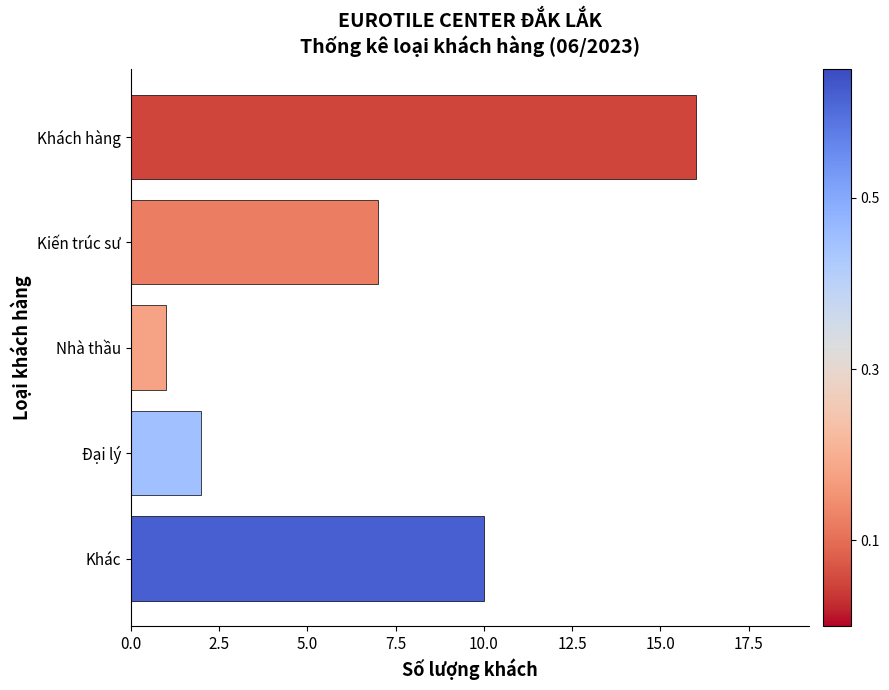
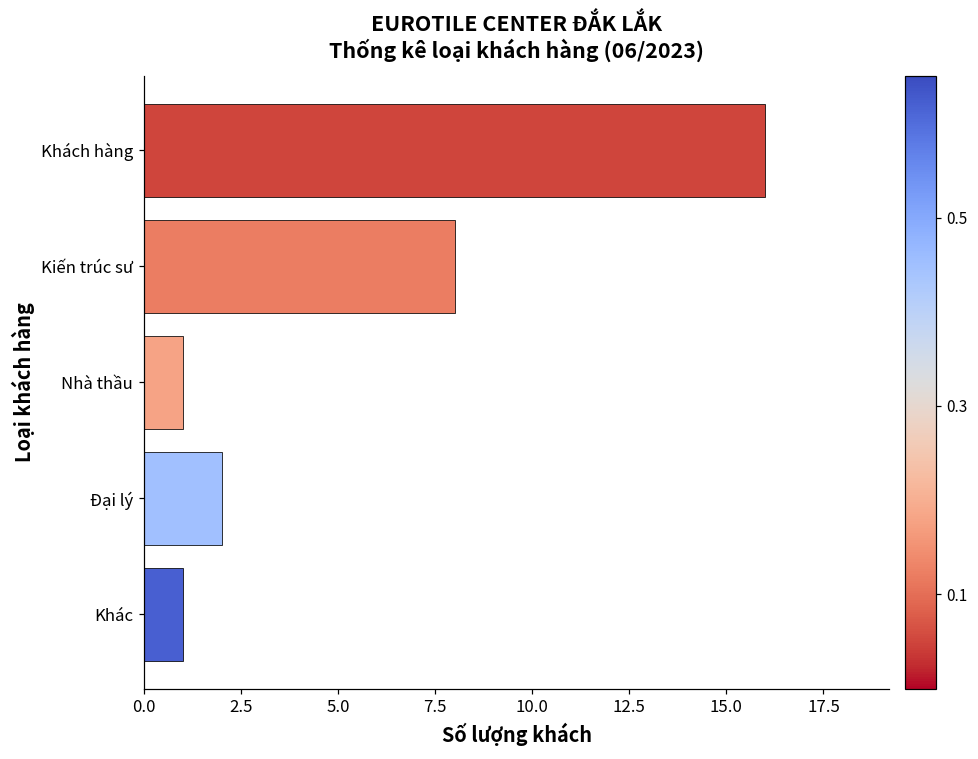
  {
    "Khách hàng": 16,
-   "Kiến trúc sư": 7,
+   "Kiến trúc sư": 8,
    "Nhà thầu": 1,
    "Đại lý": 2,
-   "Khác": 10
+   "Khác": 1
  }
